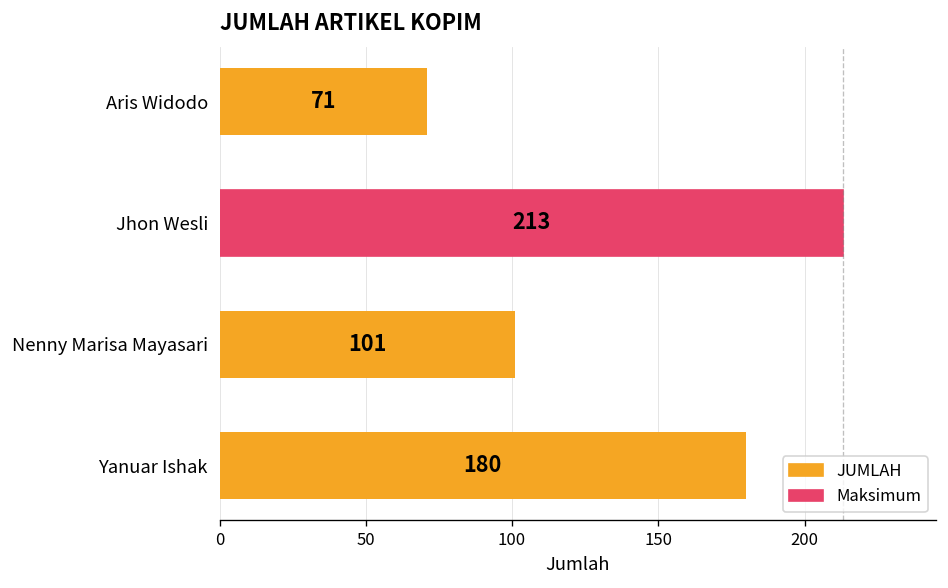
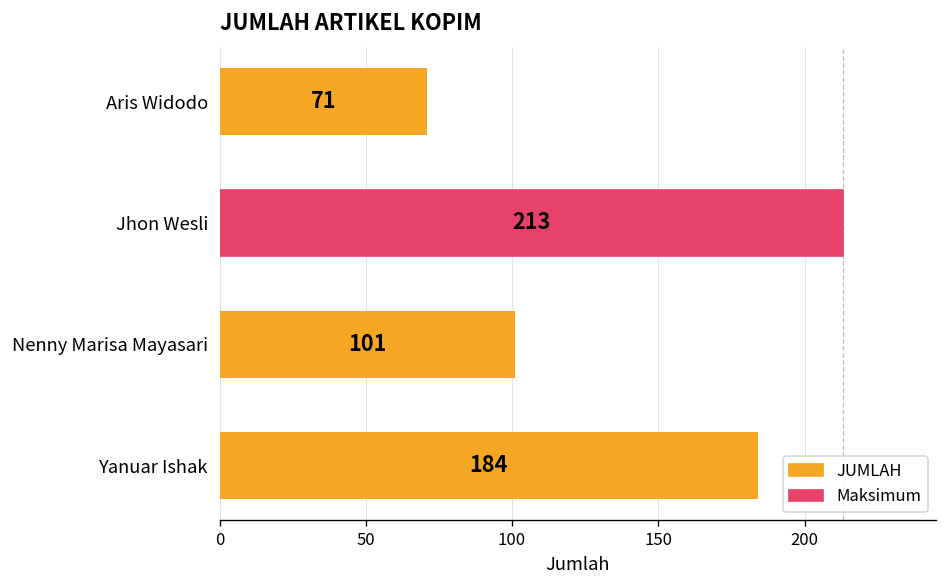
  {
    "Aris Widodo": 71,
    "Jhon Wesli": 213,
    "Nenny Marisa Mayasari": 101,
-   "Yanuar Ishak": 180
+   "Yanuar Ishak": 184
  }
